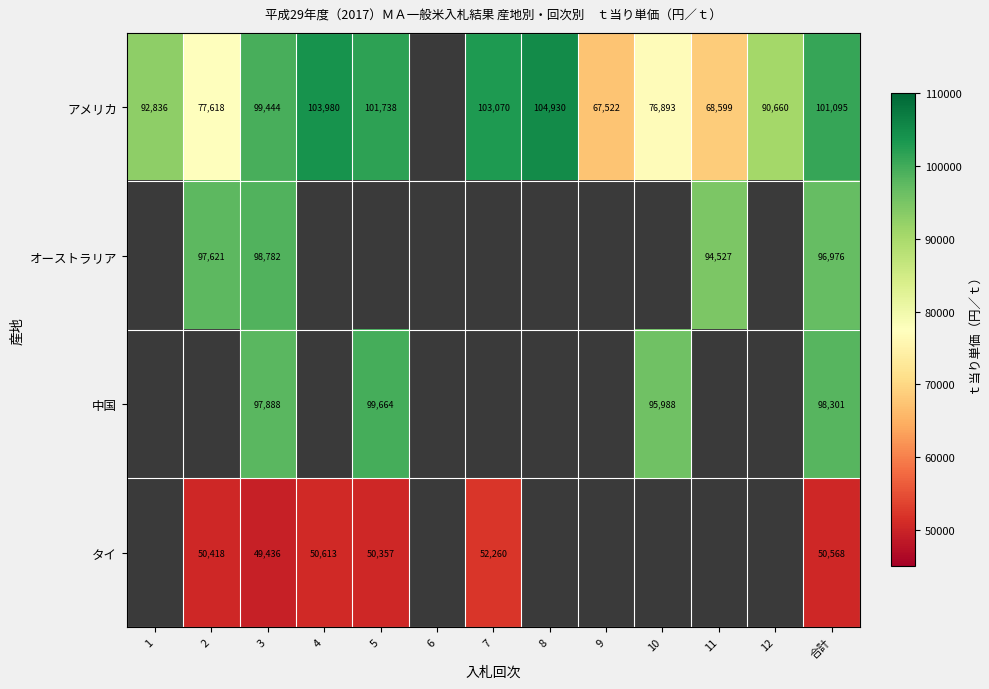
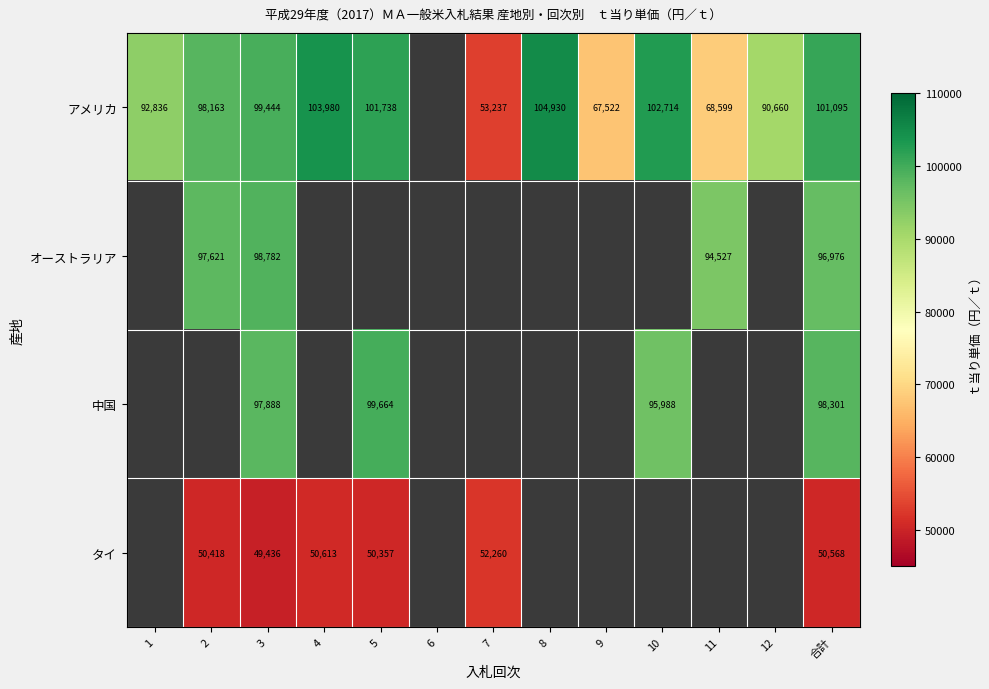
  {
    "アメリカ": {
      "1": "92,836",
-     "2": "77,618",
+     "2": "98,163",
      "3": "99,444",
      "4": "103,980",
      "5": "101,738",
-     "7": "103,070",
+     "7": "53,237",
      "8": "104,930",
      "9": "67,522",
-     "10": "76,893",
+     "10": "102,714",
      "11": "68,599",
      "12": "90,660",
      "合計": "101,095"
    },
    "オーストラリア": {
      "2": "97,621",
      "3": "98,782",
      "11": "94,527",
      "合計": "96,976"
    },
    "中国": {
      "3": "97,888",
      "5": "99,664",
      "10": "95,988",
      "合計": "98,301"
    },
    "タイ": {
      "2": "50,418",
      "3": "49,436",
      "4": "50,613",
      "5": "50,357",
      "7": "52,260",
      "合計": "50,568"
    }
  }
